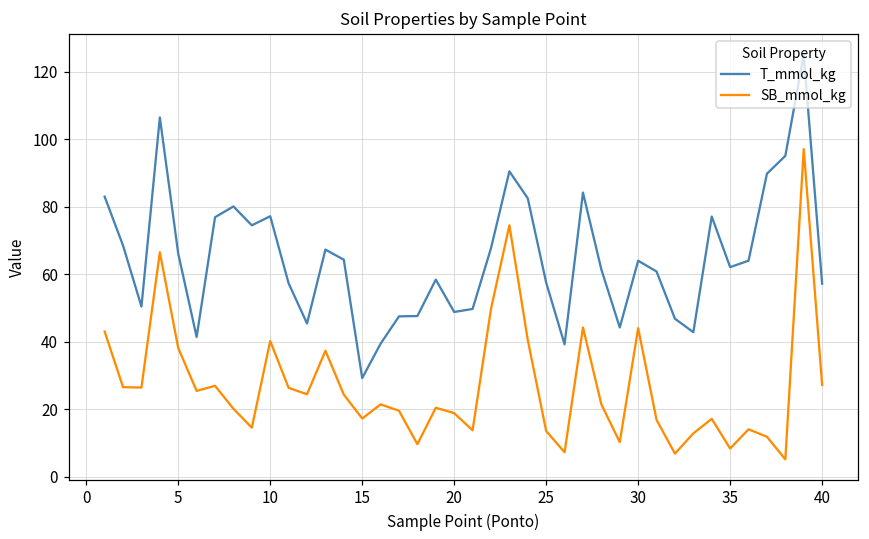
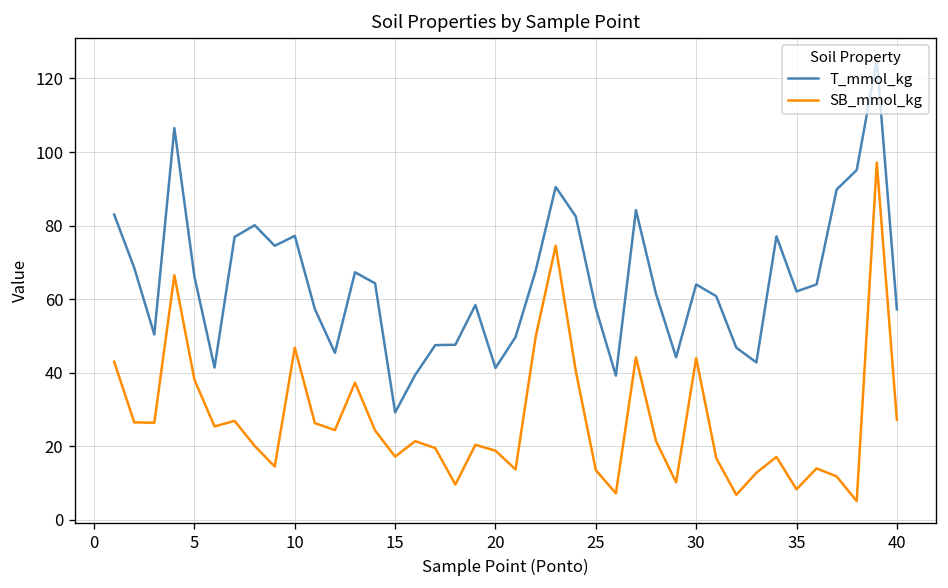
  {
    "T_mmol_kg": {
      "5": 66,
      "10": 77,
      "15": 29,
-     "20": 49,
+     "20": 41,
      "25": 58,
      "30": 64,
      "35": 62,
      "40": 57
    },
    "SB_mmol_kg": {
      "5": 38,
-     "10": 40,
+     "10": 47,
      "15": 17,
      "20": 19,
      "25": 14,
      "30": 44,
      "35": 8,
      "40": 27
    }
  }
